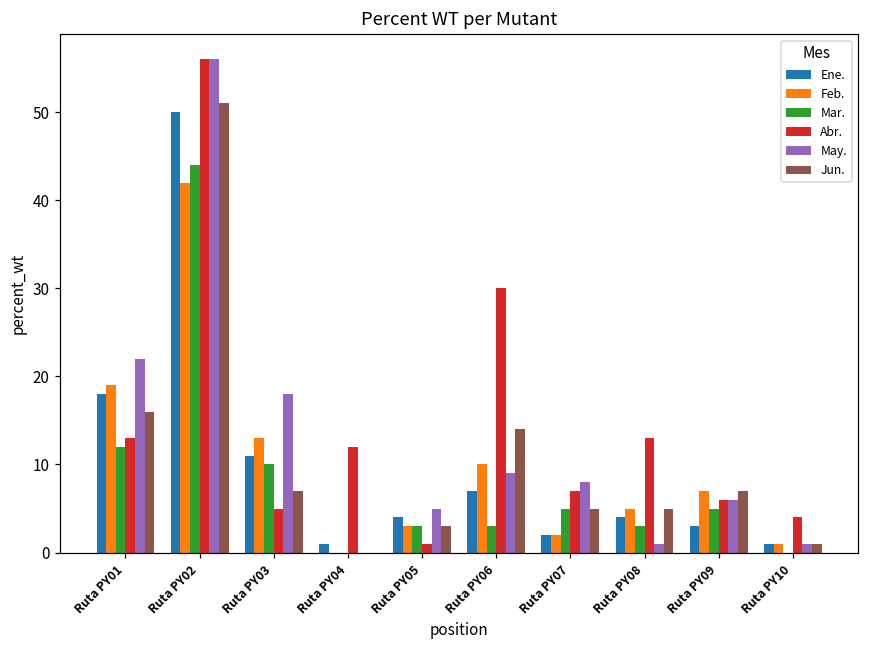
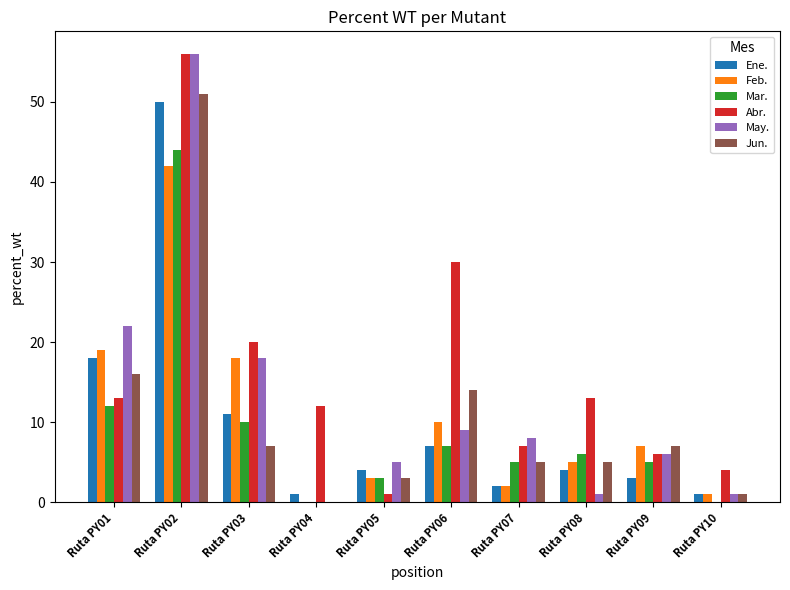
  {
    "Ene.": {
      "Ruta PY01": 18,
      "Ruta PY02": 50,
      "Ruta PY03": 11,
      "Ruta PY04": 1,
      "Ruta PY05": 4,
      "Ruta PY06": 7,
      "Ruta PY07": 2,
      "Ruta PY08": 4,
      "Ruta PY09": 3,
      "Ruta PY10": 1
    },
    "Feb.": {
      "Ruta PY01": 19,
      "Ruta PY02": 42,
-     "Ruta PY03": 13,
+     "Ruta PY03": 18,
      "Ruta PY04": 0,
      "Ruta PY05": 3,
      "Ruta PY06": 10,
      "Ruta PY07": 2,
      "Ruta PY08": 5,
      "Ruta PY09": 7,
      "Ruta PY10": 1
    },
    "Mar.": {
      "Ruta PY01": 12,
      "Ruta PY02": 44,
      "Ruta PY03": 10,
      "Ruta PY04": 0,
      "Ruta PY05": 3,
-     "Ruta PY06": 3,
+     "Ruta PY06": 7,
      "Ruta PY07": 5,
-     "Ruta PY08": 3,
+     "Ruta PY08": 6,
      "Ruta PY09": 5,
      "Ruta PY10": 0
    },
    "Abr.": {
      "Ruta PY01": 13,
      "Ruta PY02": 56,
-     "Ruta PY03": 5,
+     "Ruta PY03": 20,
      "Ruta PY04": 12,
      "Ruta PY05": 1,
      "Ruta PY06": 30,
      "Ruta PY07": 7,
      "Ruta PY08": 13,
      "Ruta PY09": 6,
      "Ruta PY10": 4
    },
    "May.": {
      "Ruta PY01": 22,
      "Ruta PY02": 56,
      "Ruta PY03": 18,
      "Ruta PY04": 0,
      "Ruta PY05": 5,
      "Ruta PY06": 9,
      "Ruta PY07": 8,
      "Ruta PY08": 1,
      "Ruta PY09": 6,
      "Ruta PY10": 1
    },
    "Jun.": {
      "Ruta PY01": 16,
      "Ruta PY02": 51,
      "Ruta PY03": 7,
      "Ruta PY04": 0,
      "Ruta PY05": 3,
      "Ruta PY06": 14,
      "Ruta PY07": 5,
      "Ruta PY08": 5,
      "Ruta PY09": 7,
      "Ruta PY10": 1
    }
  }
